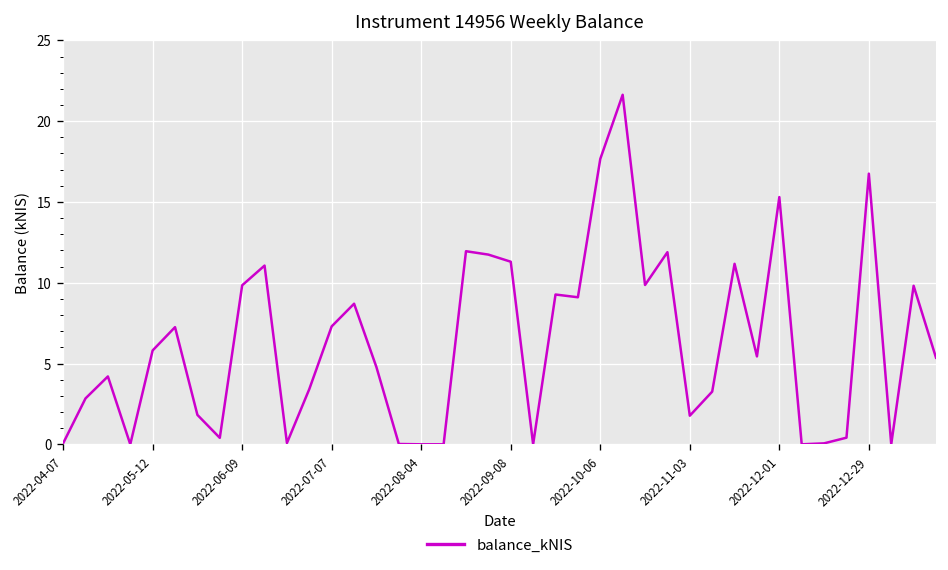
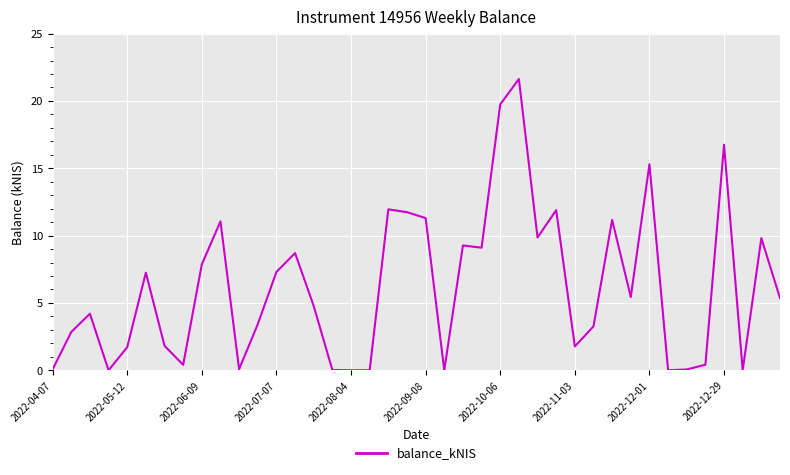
  {
    "2022-04-07": 0.1,
-   "2022-05-12": 5.8,
-   "2022-06-09": 9.8,
+   "2022-05-12": 1.7,
+   "2022-06-09": 7.9,
    "2022-07-07": 7.3,
    "2022-08-04": 0.0,
    "2022-09-08": 11.3,
-   "2022-10-06": 17.7,
+   "2022-10-06": 19.7,
    "2022-11-03": 1.8,
    "2022-12-01": 15.3,
    "2022-12-29": 16.8
  }
